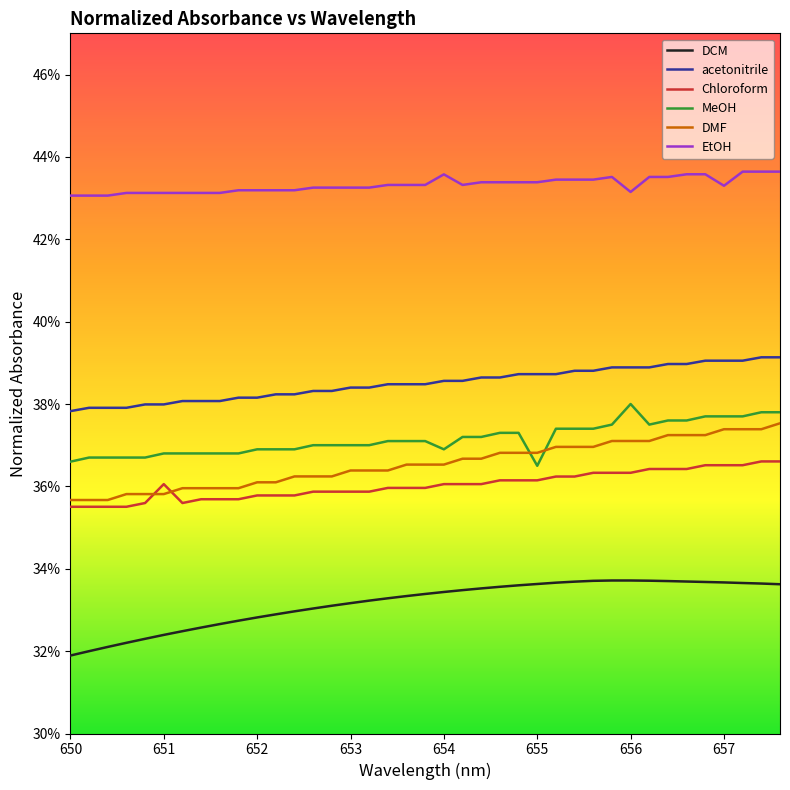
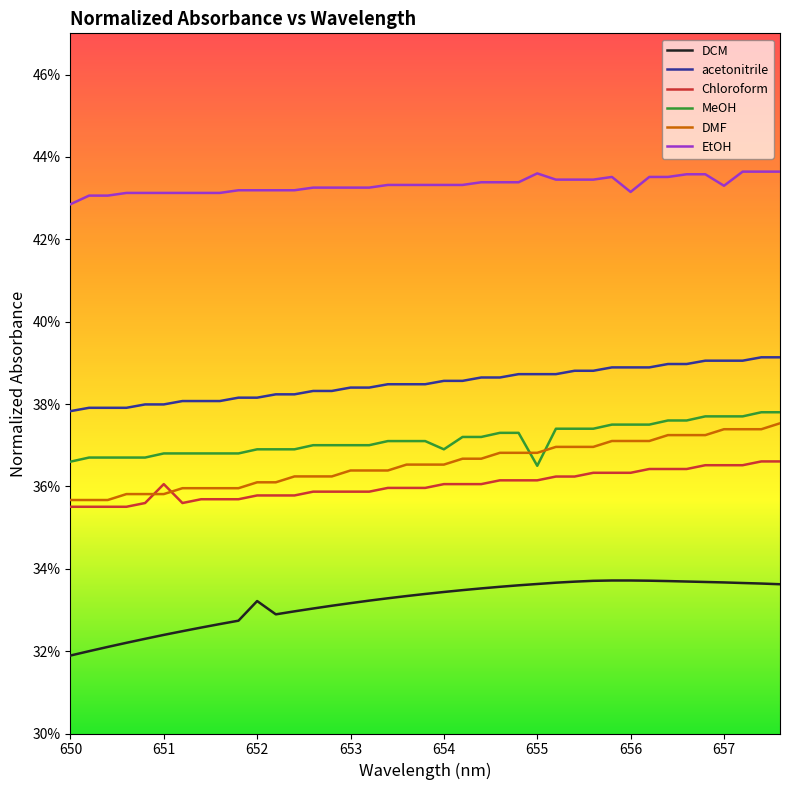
  {
    "DCM": {
      "650": "31.9%",
      "651": "32.4%",
-     "652": "32.8%",
+     "652": "33.2%",
      "653": "33.2%",
      "654": "33.4%",
      "655": "33.6%",
      "656": "33.7%",
      "657": "33.7%"
    },
    "acetonitrile": {
      "650": "37.8%",
      "651": "38.0%",
      "652": "38.2%",
      "653": "38.4%",
      "654": "38.6%",
      "655": "38.7%",
      "656": "38.9%",
      "657": "39.1%"
    },
    "Chloroform": {
      "650": "35.5%",
      "651": "36.1%",
      "652": "35.8%",
      "653": "35.9%",
      "654": "36.1%",
      "655": "36.1%",
      "656": "36.3%",
      "657": "36.5%"
    },
    "MeOH": {
      "650": "36.6%",
      "651": "36.8%",
      "652": "36.9%",
      "653": "37.0%",
      "654": "36.9%",
      "655": "36.5%",
-     "656": "38.0%",
+     "656": "37.5%",
      "657": "37.7%"
    },
    "DMF": {
      "650": "35.7%",
      "651": "35.8%",
      "652": "36.1%",
      "653": "36.4%",
      "654": "36.5%",
      "655": "36.8%",
      "656": "37.1%",
      "657": "37.4%"
    },
    "EtOH": {
-     "650": "43.1%",
+     "650": "42.9%",
      "651": "43.1%",
      "652": "43.2%",
      "653": "43.3%",
-     "654": "43.6%",
-     "655": "43.4%",
+     "654": "43.3%",
+     "655": "43.6%",
      "656": "43.1%",
      "657": "43.3%"
    }
  }
